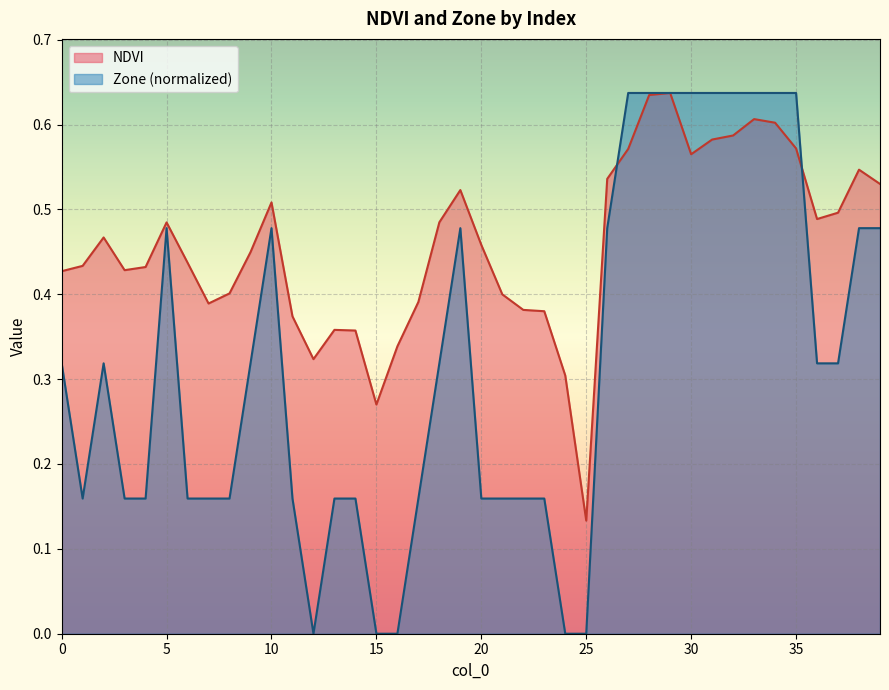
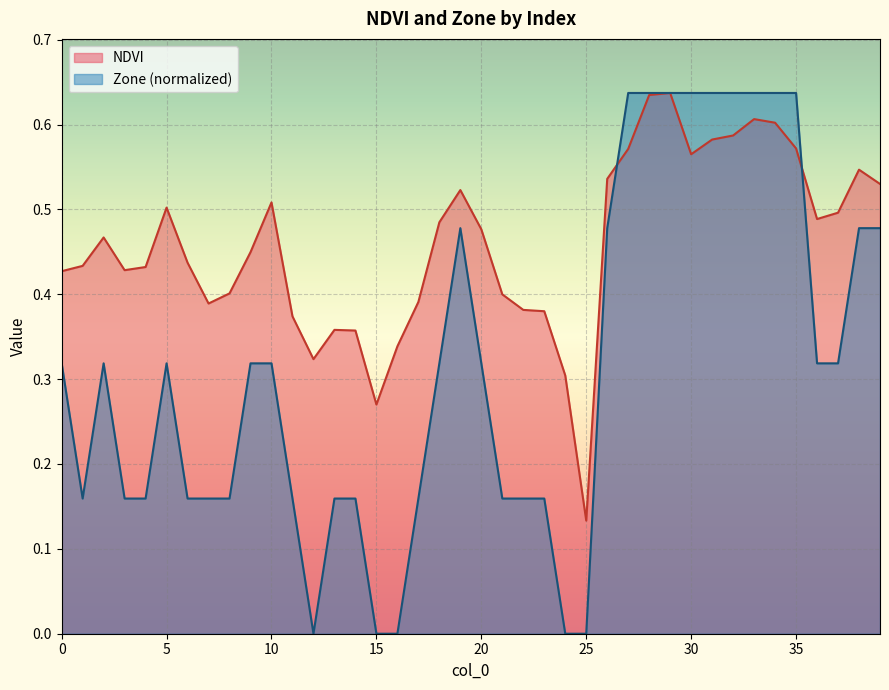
  {
    "NDVI": {
      "0": 0.43,
-     "5": 0.48,
+     "5": 0.50,
      "10": 0.51,
      "15": 0.27,
-     "20": 0.46,
+     "20": 0.48,
      "25": 0.13,
      "30": 0.56,
      "35": 0.57
    },
    "Zone (normalized)": {
      "0": 0.32,
-     "5": 0.48,
-     "10": 0.48,
+     "5": 0.32,
+     "10": 0.32,
      "15": 0.00,
-     "20": 0.16,
+     "20": 0.32,
      "25": 0.00,
      "30": 0.64,
      "35": 0.64
    }
  }
